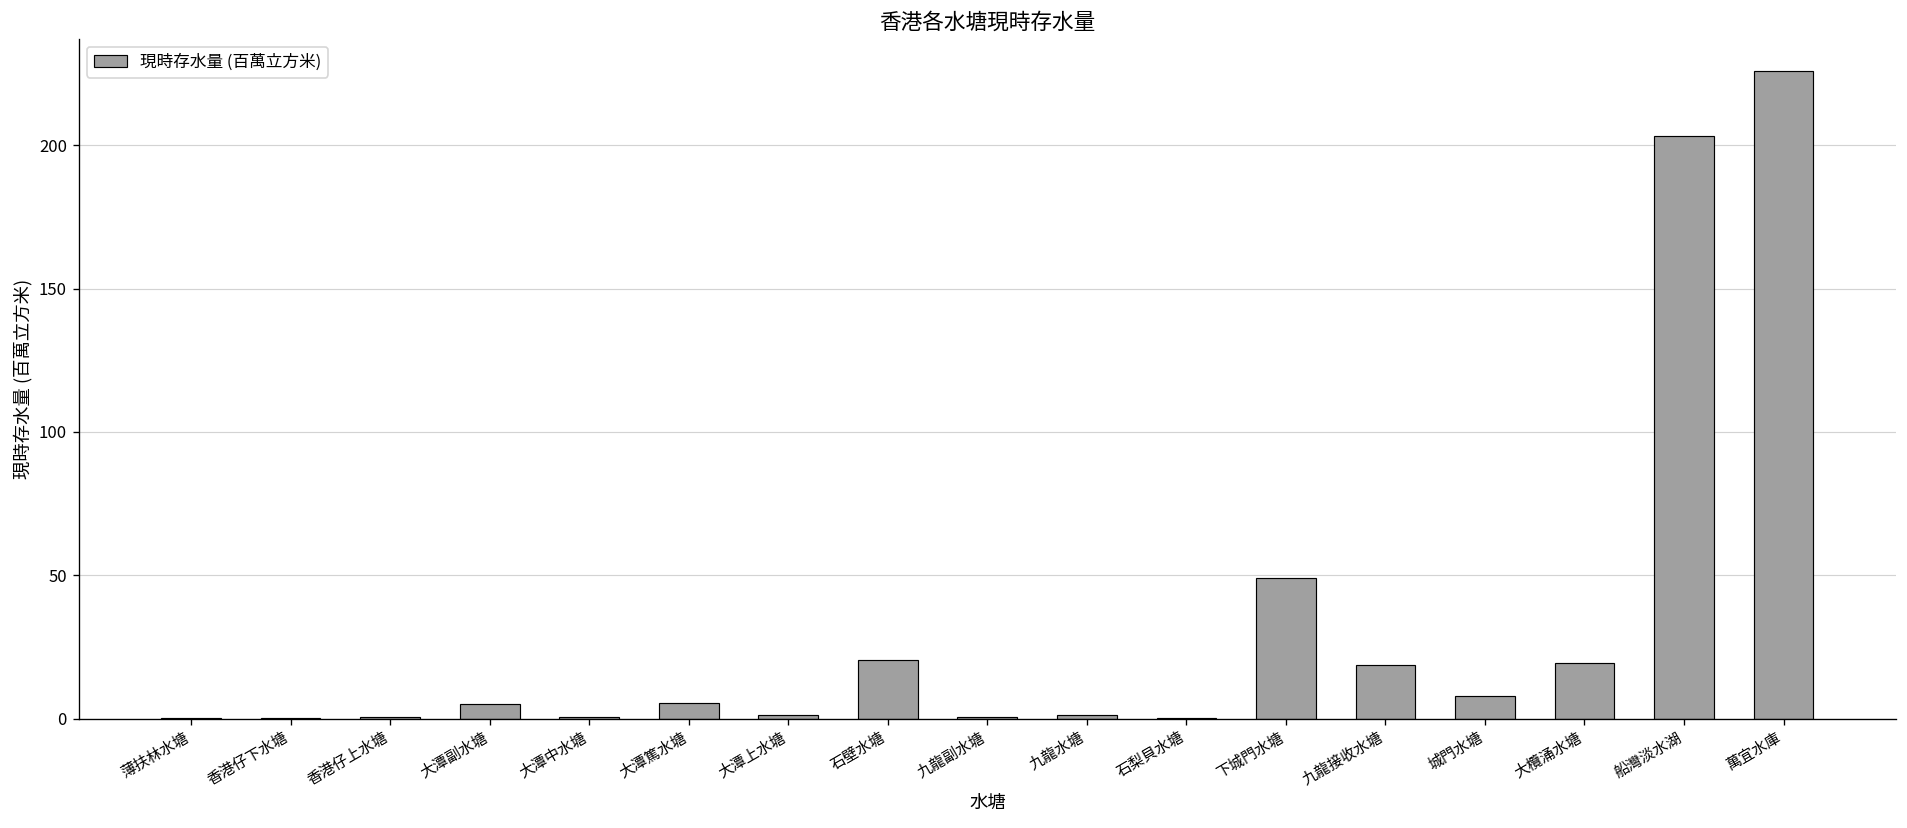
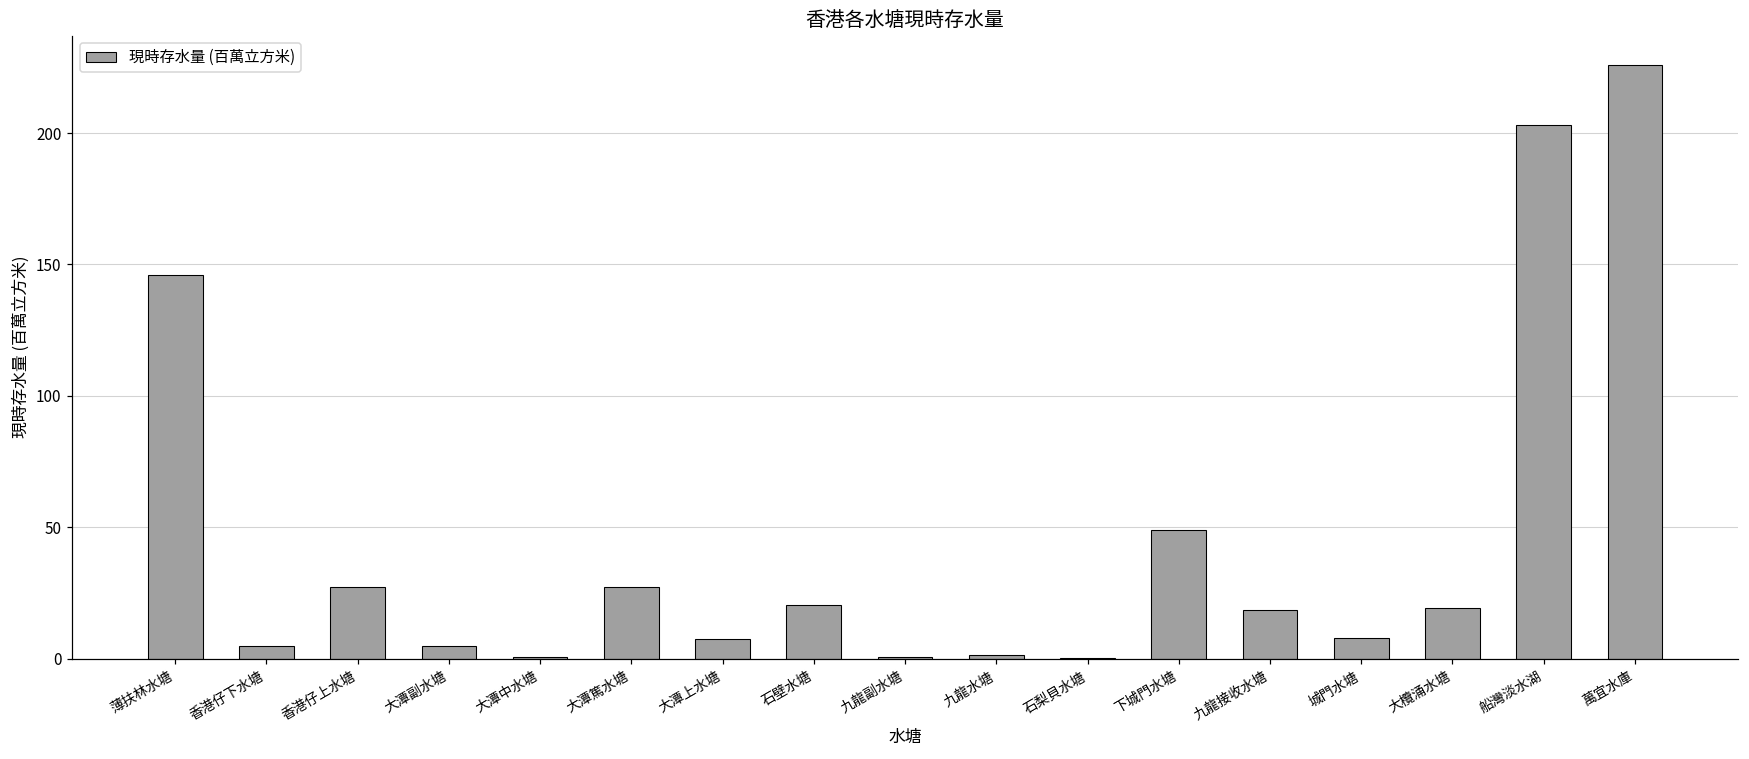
  {
-   "薄扶林水塘": 0,
-   "香港仔下水塘": 0,
-   "香港仔上水塘": 1,
+   "薄扶林水塘": 146,
+   "香港仔下水塘": 5,
+   "香港仔上水塘": 27,
    "大潭副水塘": 5,
-   "大潭篤水塘": 6,
-   "大潭上水塘": 1,
+   "大潭篤水塘": 27,
+   "大潭上水塘": 8,
    "石壁水塘": 20,
    "九龍水塘": 1,
    "下城門水塘": 49,
    "九龍接收水塘": 19,
    "城門水塘": 8,
    "大欖涌水塘": 20,
    "船灣淡水湖": 203,
    "萬宜水庫": 226
  }
